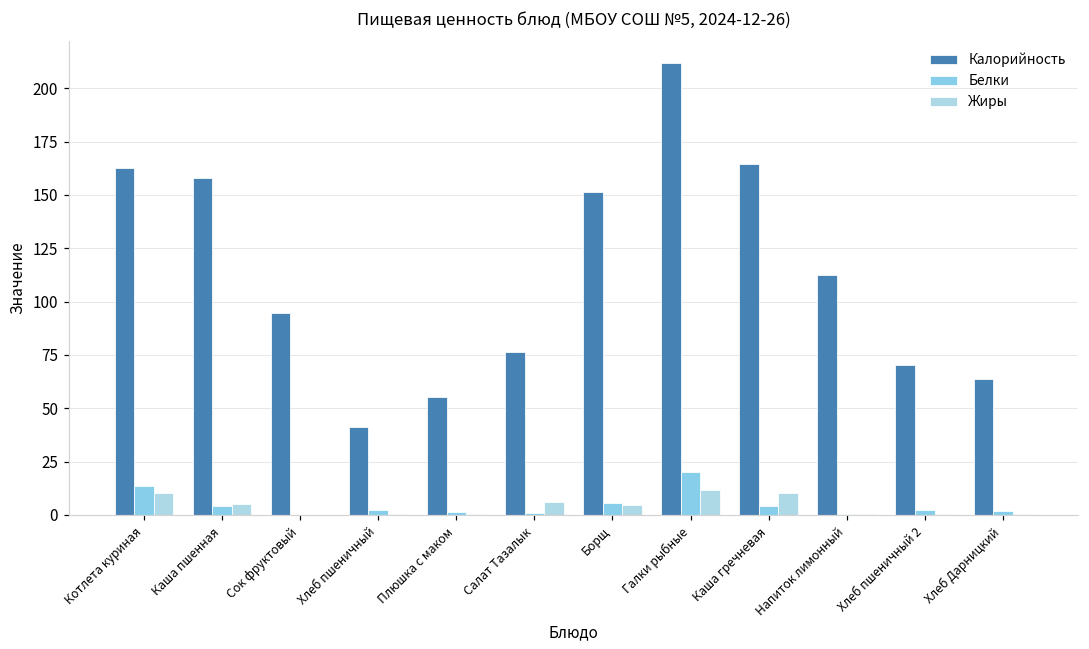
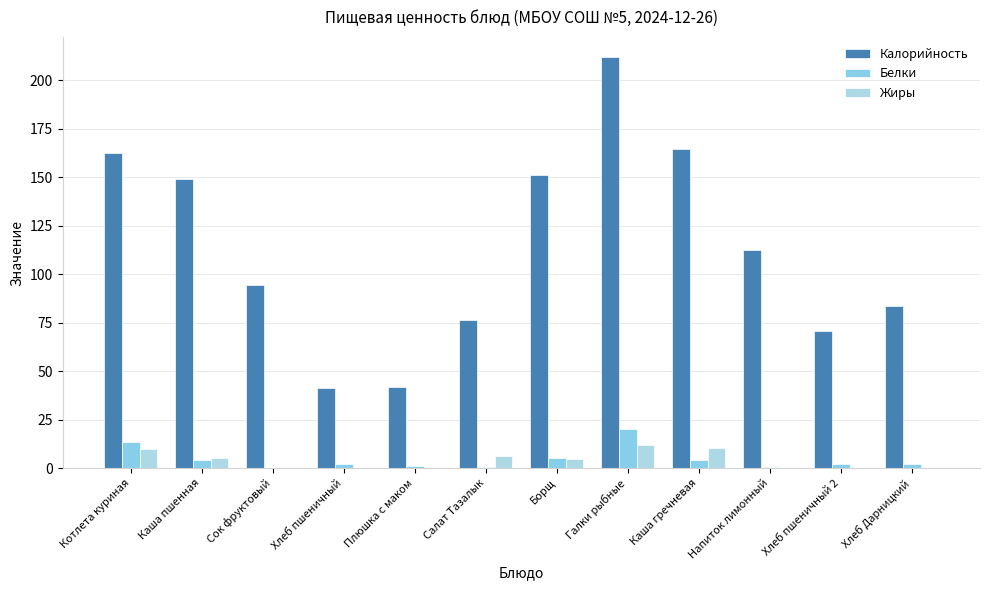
  {
    "Калорийность": {
      "Котлета куриная": 163,
-     "Каша пшенная": 158,
+     "Каша пшенная": 149,
      "Сок фруктовый": 95,
      "Хлеб пшеничный": 41,
-     "Плюшка с маком": 56,
+     "Плюшка с маком": 42,
      "Салат Тазалык": 77,
      "Борщ": 151,
      "Галки рыбные": 212,
      "Каша гречневая": 165,
      "Напиток лимонный": 113,
      "Хлеб пшеничный 2": 70,
-     "Хлеб Дарницкий": 64
+     "Хлеб Дарницкий": 84
    }
  }
